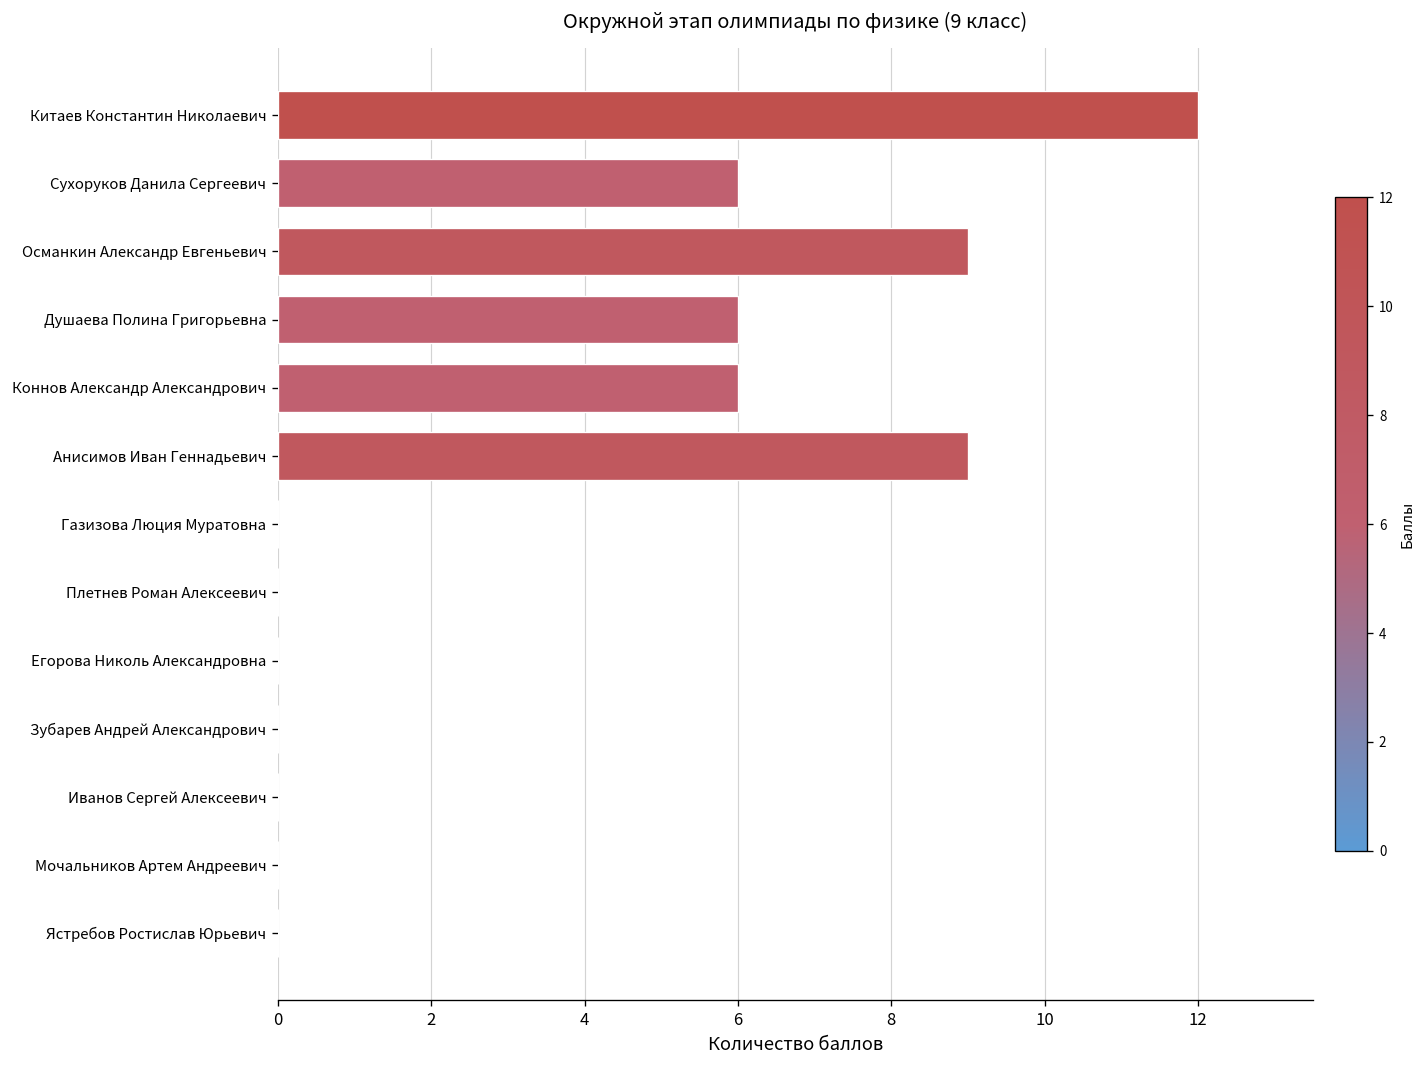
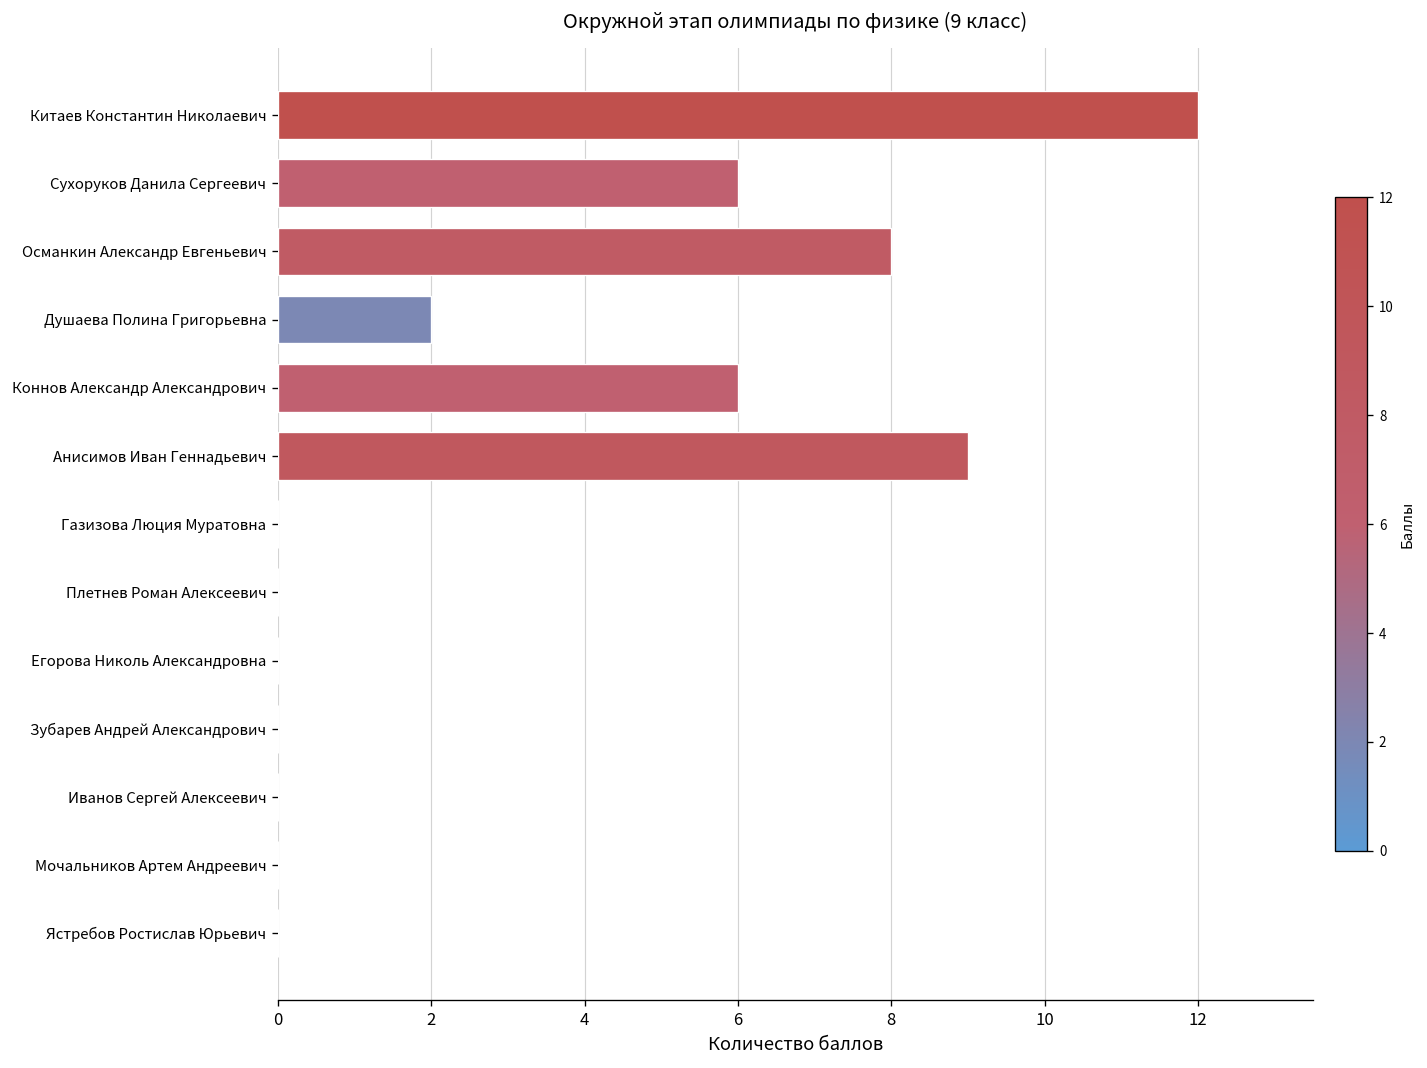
  {
    "Китаев Константин Николаевич": 12,
    "Сухоруков Данила Сергеевич": 6,
-   "Османкин Александр Евгеньевич": 9,
-   "Душаева Полина Григорьевна": 6,
+   "Османкин Александр Евгеньевич": 8,
+   "Душаева Полина Григорьевна": 2,
    "Коннов Александр Александрович": 6,
    "Анисимов Иван Геннадьевич": 9,
    "Газизова Люция Муратовна": 0,
    "Плетнев Роман Алексеевич": 0,
    "Егорова Николь Александровна": 0,
    "Зубарев Андрей Александрович": 0,
    "Иванов Сергей Алексеевич": 0,
    "Мочальников Артем Андреевич": 0,
    "Ястребов Ростислав Юрьевич": 0
  }
